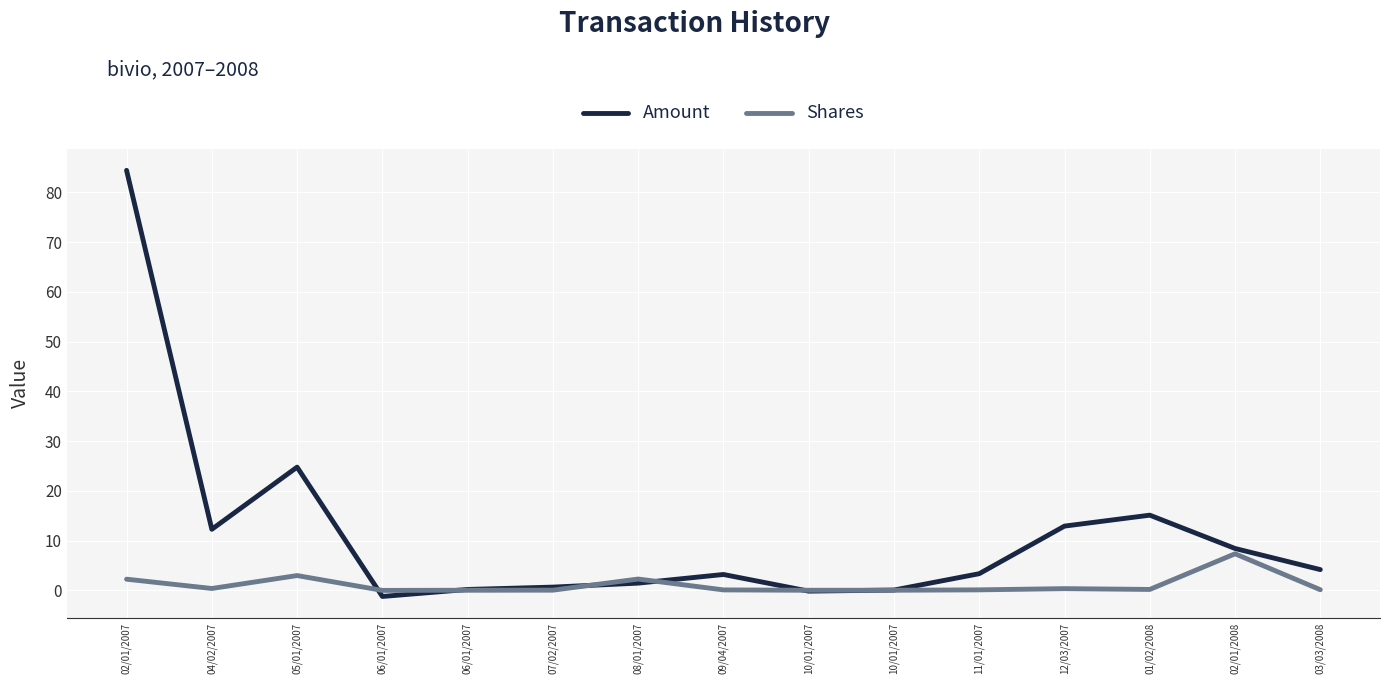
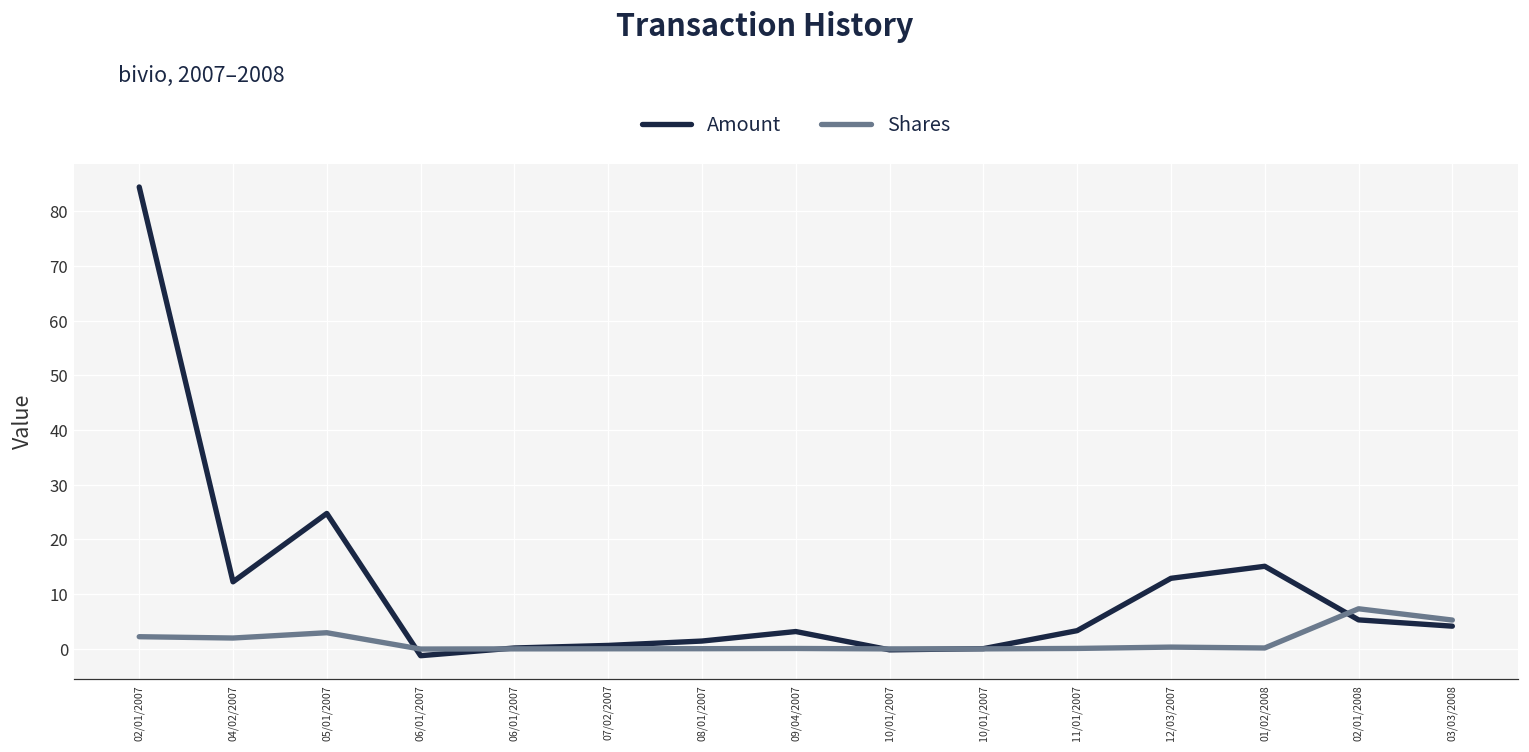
  {
    "Amount": {
      "02/01/2007": 84,
      "04/02/2007": 12,
      "05/01/2007": 25,
      "07/02/2007": 1,
      "08/01/2007": 1,
      "09/04/2007": 3,
      "11/01/2007": 3,
      "12/03/2007": 13,
      "01/02/2008": 15,
-     "02/01/2008": 8,
+     "02/01/2008": 5,
      "03/03/2008": 4
    },
    "Shares": {
      "02/01/2007": 2,
-     "04/02/2007": 0,
+     "04/02/2007": 2,
      "05/01/2007": 3,
      "07/02/2007": 0,
-     "08/01/2007": 2,
+     "08/01/2007": 0,
      "09/04/2007": 0,
      "11/01/2007": 0,
      "12/03/2007": 0,
      "01/02/2008": 0,
      "02/01/2008": 7,
-     "03/03/2008": 0
+     "03/03/2008": 5
    }
  }
